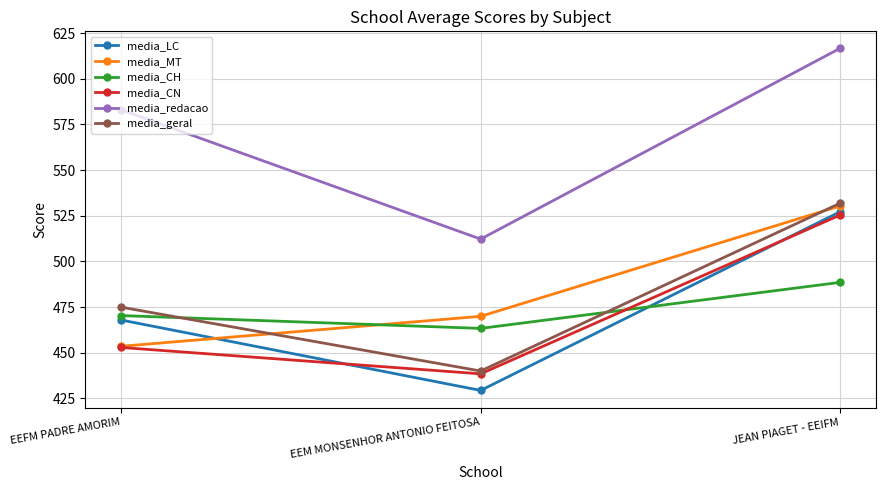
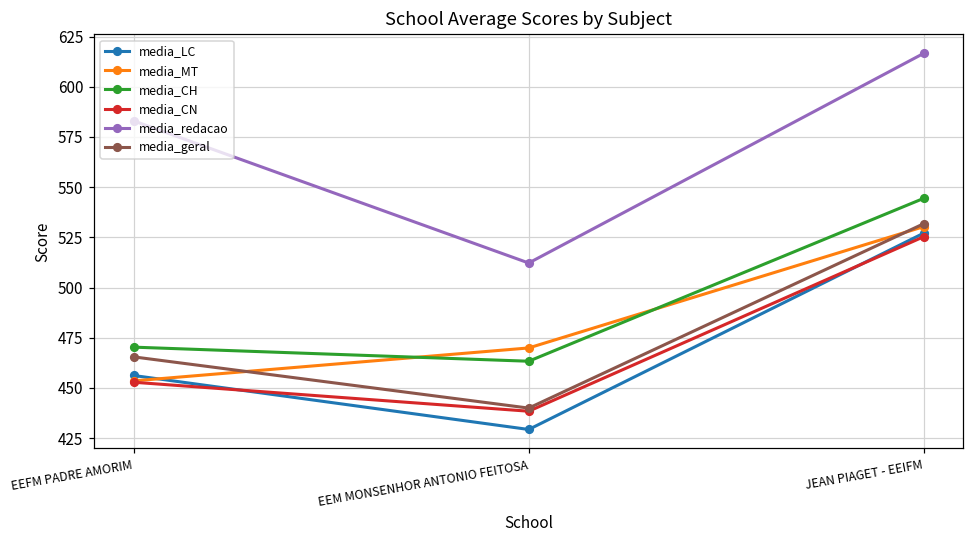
  {
    "media_LC": {
-     "EEFM PADRE AMORIM": 468,
+     "EEFM PADRE AMORIM": 456,
      "EEM MONSENHOR ANTONIO FEITOSA": 429,
      "JEAN PIAGET - EEIFM": 527
    },
    "media_MT": {
      "EEM MONSENHOR ANTONIO FEITOSA": 470,
      "JEAN PIAGET - EEIFM": 530
    },
    "media_CH": {
      "EEFM PADRE AMORIM": 470,
      "EEM MONSENHOR ANTONIO FEITOSA": 463,
-     "JEAN PIAGET - EEIFM": 488
+     "JEAN PIAGET - EEIFM": 544
    },
    "media_CN": {
      "EEM MONSENHOR ANTONIO FEITOSA": 438,
      "JEAN PIAGET - EEIFM": 525
    },
    "media_redacao": {
      "EEM MONSENHOR ANTONIO FEITOSA": 512,
      "JEAN PIAGET - EEIFM": 617
    },
    "media_geral": {
-     "EEFM PADRE AMORIM": 475,
+     "EEFM PADRE AMORIM": 465,
      "EEM MONSENHOR ANTONIO FEITOSA": 440,
      "JEAN PIAGET - EEIFM": 532
    }
  }
